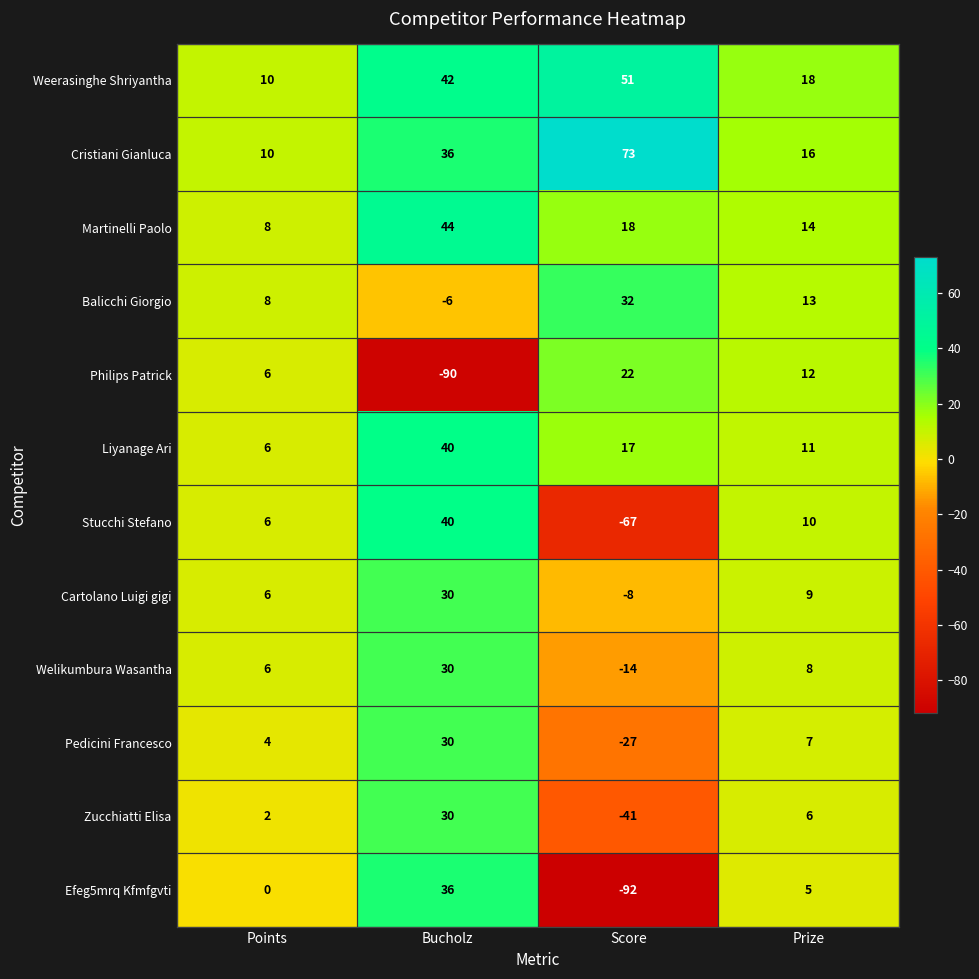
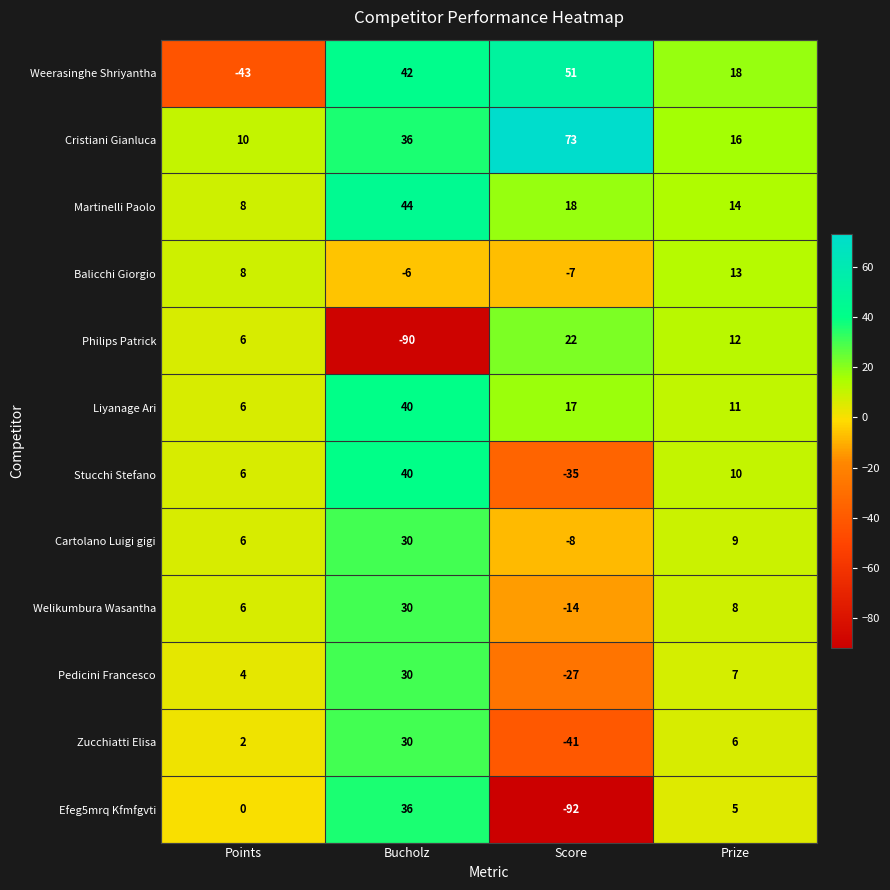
  {
    "Weerasinghe Shriyantha": {
-     "Points": 10,
+     "Points": -43,
      "Bucholz": 42,
      "Score": 51,
      "Prize": 18
    },
    "Cristiani Gianluca": {
      "Points": 10,
      "Bucholz": 36,
      "Score": 73,
      "Prize": 16
    },
    "Martinelli Paolo": {
      "Points": 8,
      "Bucholz": 44,
      "Score": 18,
      "Prize": 14
    },
    "Balicchi Giorgio": {
      "Points": 8,
      "Bucholz": -6,
-     "Score": 32,
+     "Score": -7,
      "Prize": 13
    },
    "Philips Patrick": {
      "Points": 6,
      "Bucholz": -90,
      "Score": 22,
      "Prize": 12
    },
    "Liyanage Ari": {
      "Points": 6,
      "Bucholz": 40,
      "Score": 17,
      "Prize": 11
    },
    "Stucchi Stefano": {
      "Points": 6,
      "Bucholz": 40,
-     "Score": -67,
+     "Score": -35,
      "Prize": 10
    },
    "Cartolano Luigi gigi": {
      "Points": 6,
      "Bucholz": 30,
      "Score": -8,
      "Prize": 9
    },
    "Welikumbura Wasantha": {
      "Points": 6,
      "Bucholz": 30,
      "Score": -14,
      "Prize": 8
    },
    "Pedicini Francesco": {
      "Points": 4,
      "Bucholz": 30,
      "Score": -27,
      "Prize": 7
    },
    "Zucchiatti Elisa": {
      "Points": 2,
      "Bucholz": 30,
      "Score": -41,
      "Prize": 6
    },
    "Efeg5mrq Kfmfgvti": {
      "Points": 0,
      "Bucholz": 36,
      "Score": -92,
      "Prize": 5
    }
  }
